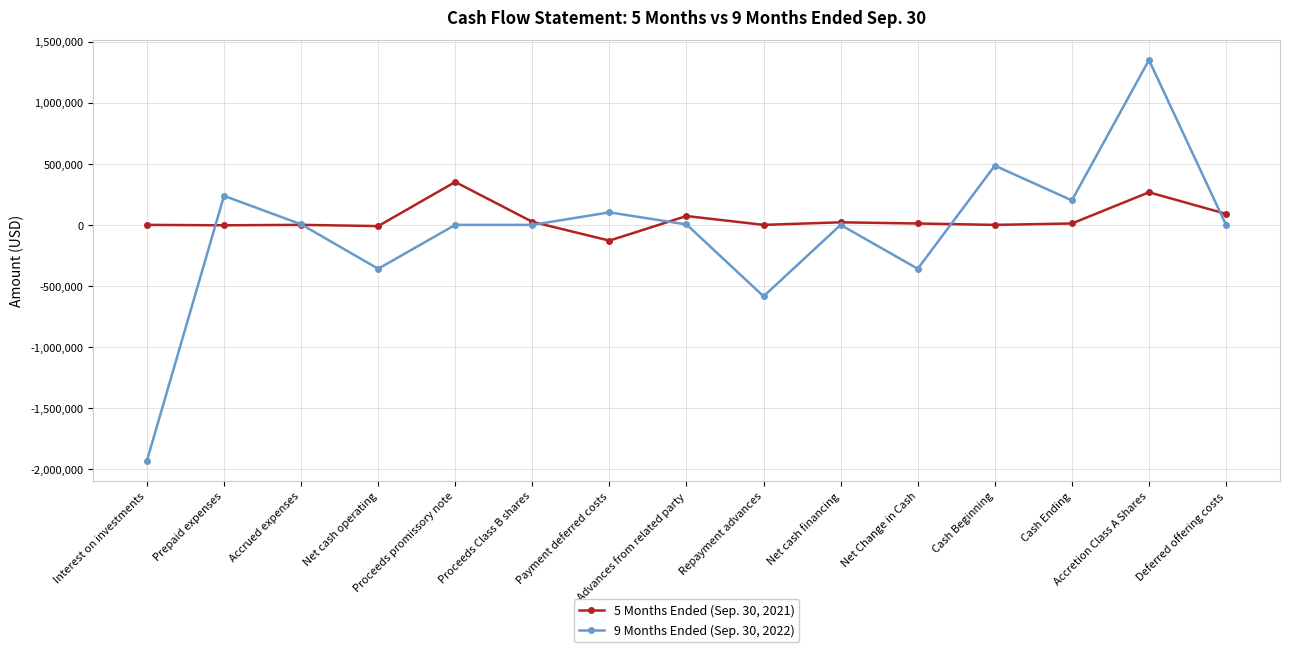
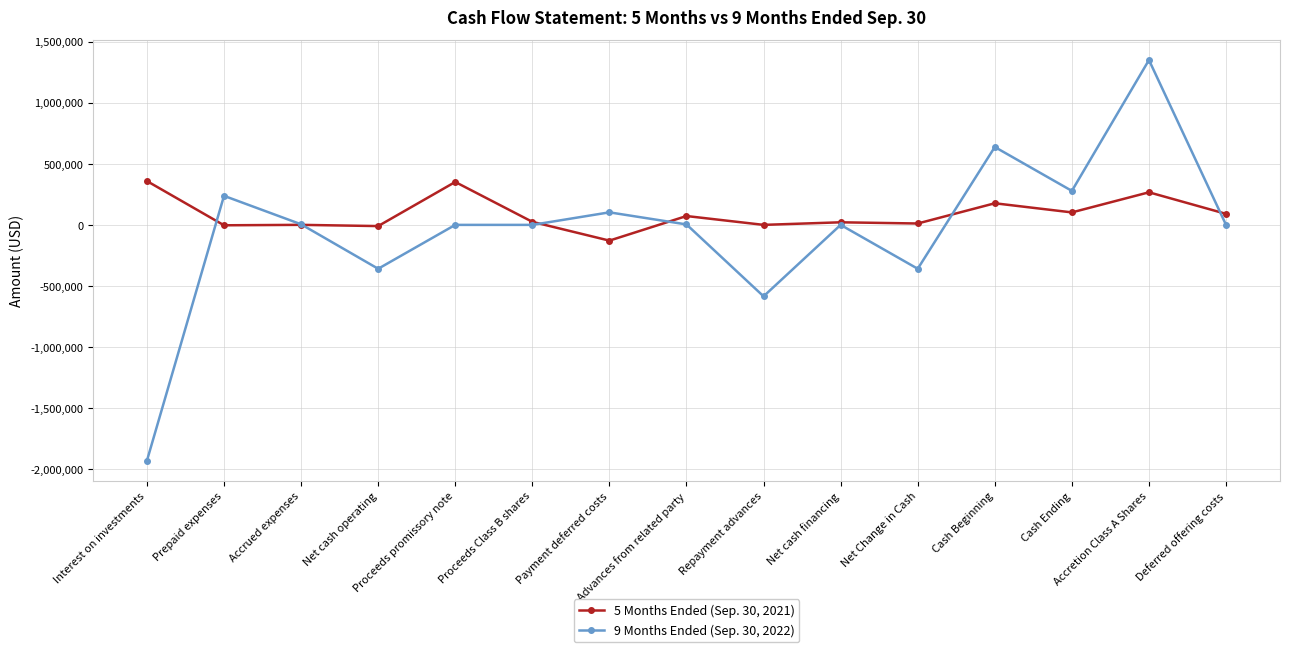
  {
    "5 Months Ended (Sep. 30, 2021)": {
-     "Interest on investments": "0",
+     "Interest on investments": "360,000",
      "Prepaid expenses": "0",
      "Net cash operating": "-10,000",
      "Proceeds promissory note": "350,000",
      "Proceeds Class B shares": "30,000",
      "Payment deferred costs": "-130,000",
      "Advances from related party": "70,000",
      "Repayment advances": "0",
      "Net Change in Cash": "10,000",
-     "Cash Beginning": "0",
-     "Cash Ending": "10,000",
+     "Cash Beginning": "180,000",
+     "Cash Ending": "100,000",
      "Accretion Class A Shares": "270,000",
      "Deferred offering costs": "90,000"
    },
    "9 Months Ended (Sep. 30, 2022)": {
      "Interest on investments": "-1,930,000",
      "Prepaid expenses": "240,000",
      "Net cash operating": "-360,000",
      "Proceeds promissory note": "0",
      "Proceeds Class B shares": "0",
      "Payment deferred costs": "100,000",
      "Advances from related party": "0",
      "Repayment advances": "-590,000",
      "Net Change in Cash": "-360,000",
-     "Cash Beginning": "490,000",
-     "Cash Ending": "200,000",
+     "Cash Beginning": "640,000",
+     "Cash Ending": "280,000",
      "Accretion Class A Shares": "1,350,000",
      "Deferred offering costs": "0"
    }
  }
